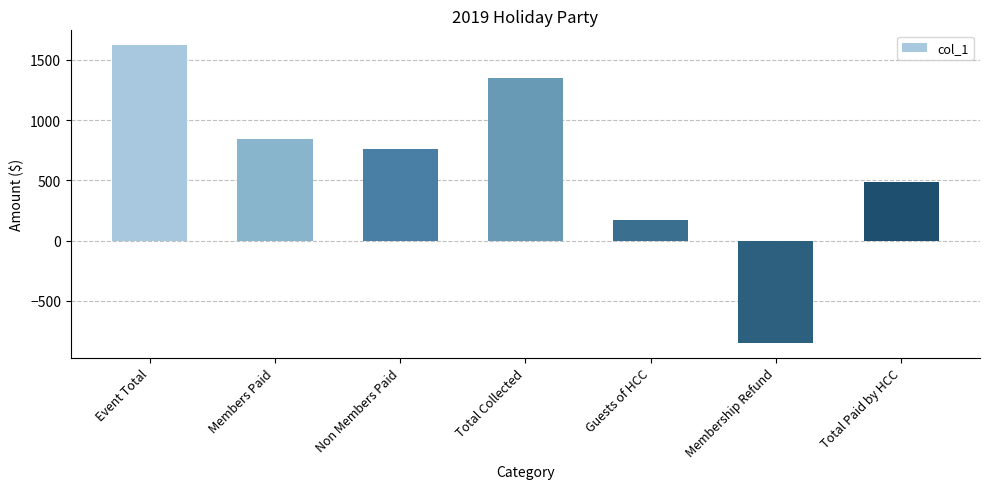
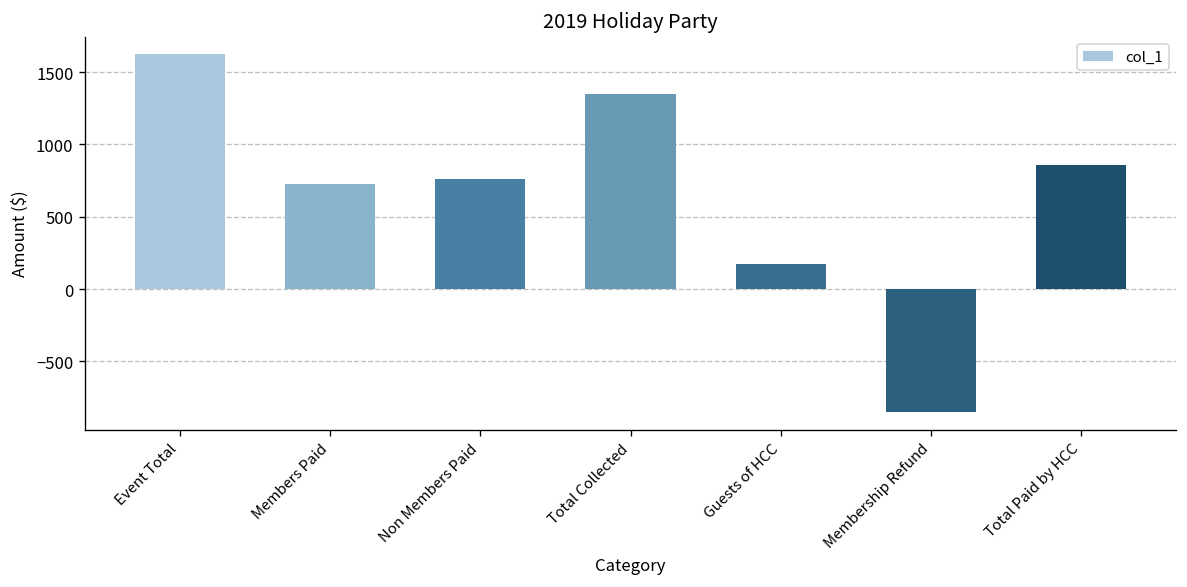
  {
    "Event Total": 1620,
-   "Members Paid": 850,
+   "Members Paid": 730,
    "Non Members Paid": 760,
    "Total Collected": 1350,
    "Guests of HCC": 170,
    "Membership Refund": -850,
-   "Total Paid by HCC": 490
+   "Total Paid by HCC": 860
  }
